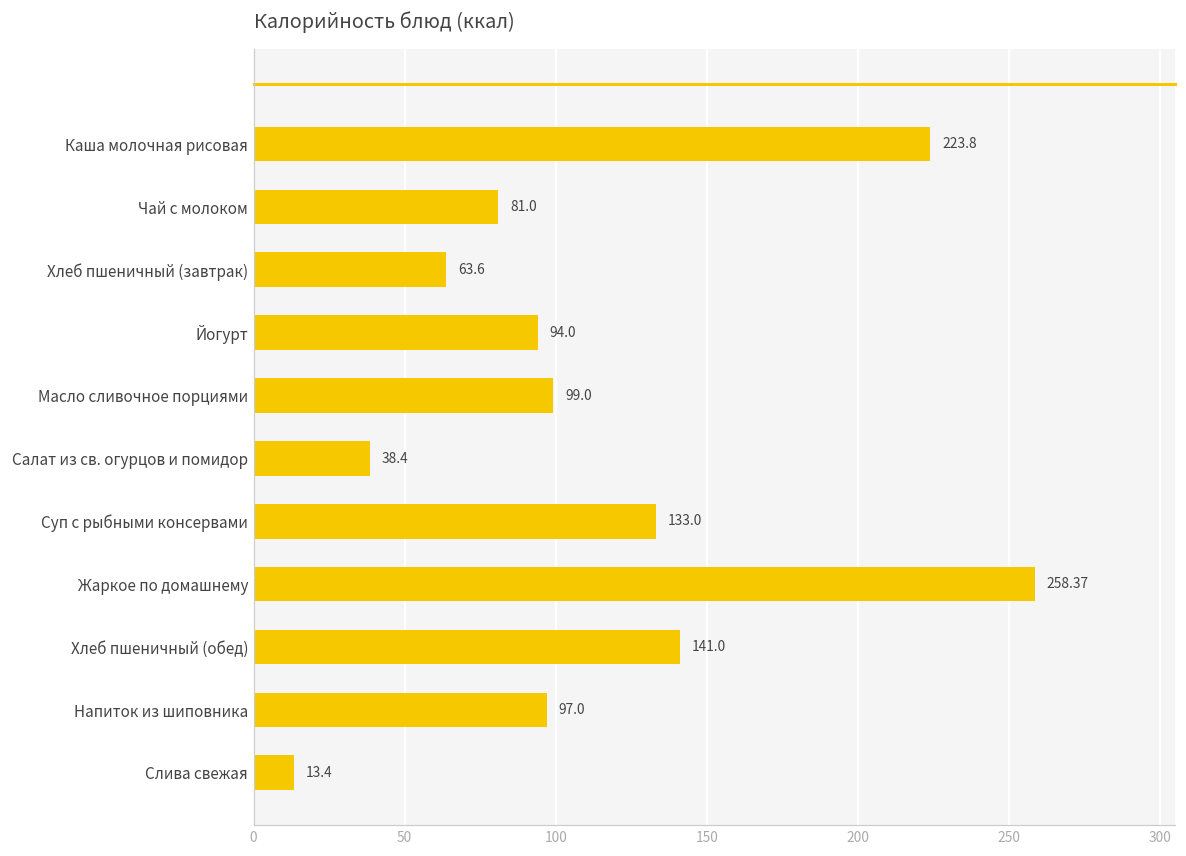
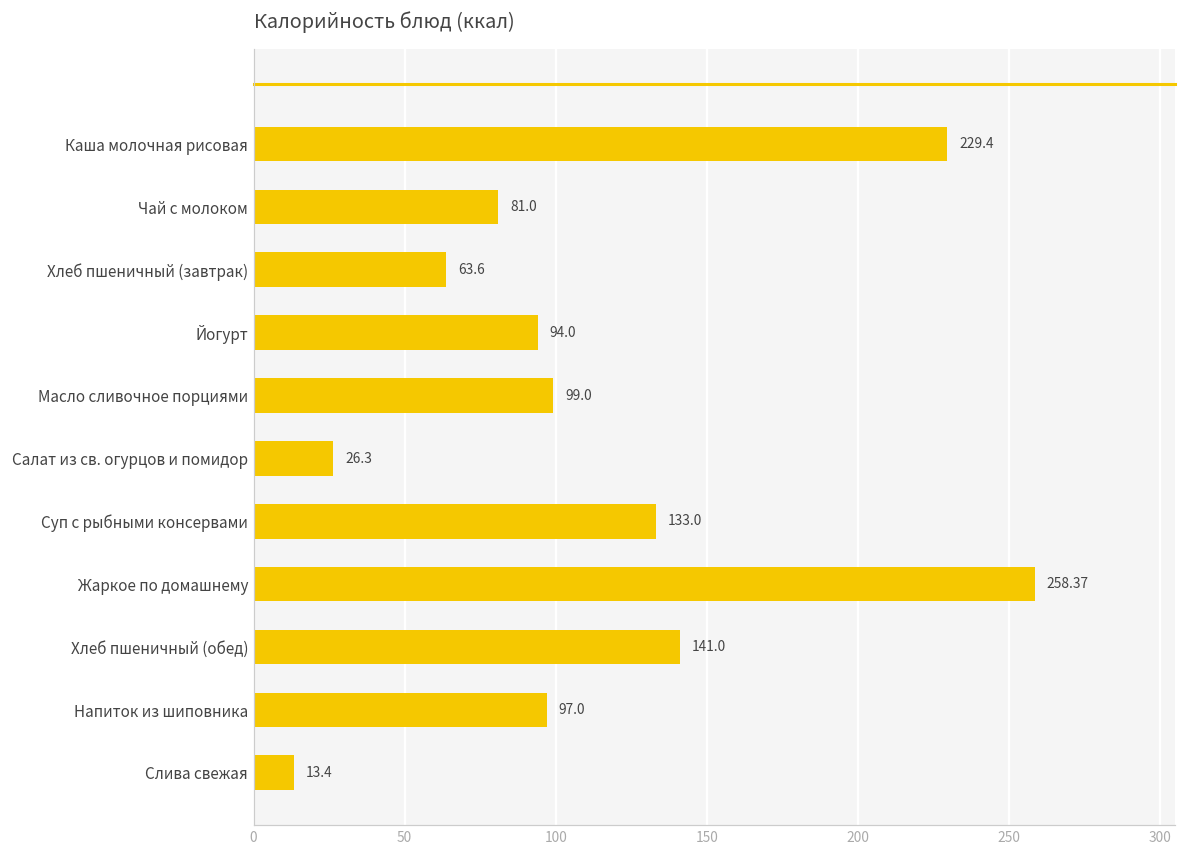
  {
-   "Каша молочная рисовая": 223.8,
+   "Каша молочная рисовая": 229.4,
    "Чай с молоком": 81.0,
    "Хлеб пшеничный (завтрак)": 63.6,
    "Йогурт": 94.0,
    "Масло сливочное порциями": 99.0,
-   "Салат из св. огурцов и помидор": 38.4,
+   "Салат из св. огурцов и помидор": 26.3,
    "Суп с рыбными консервами": 133.0,
    "Жаркое по домашнему": 258.37,
    "Хлеб пшеничный (обед)": 141.0,
    "Напиток из шиповника": 97.0,
    "Слива свежая": 13.4
  }
